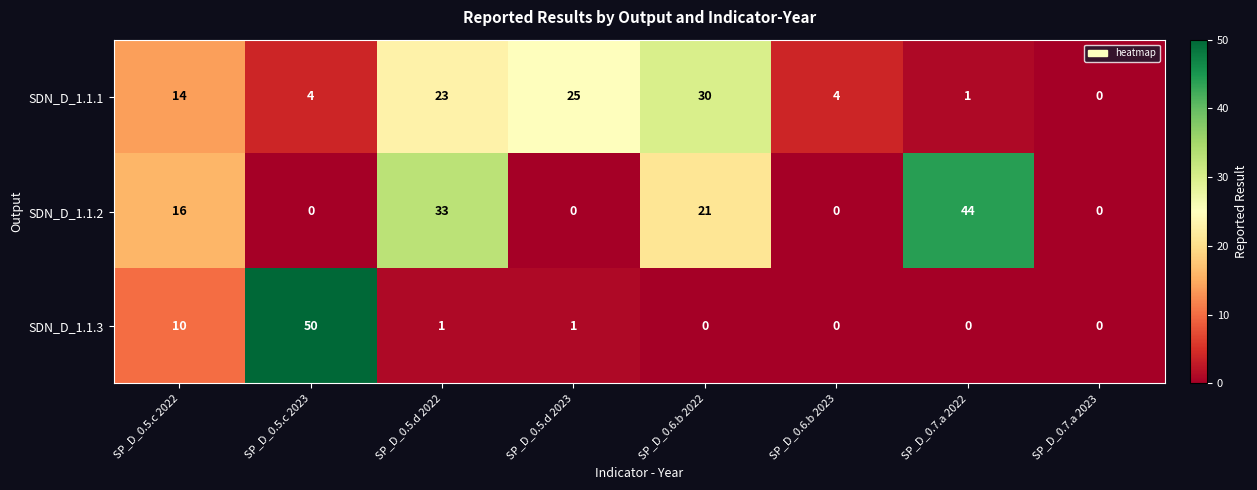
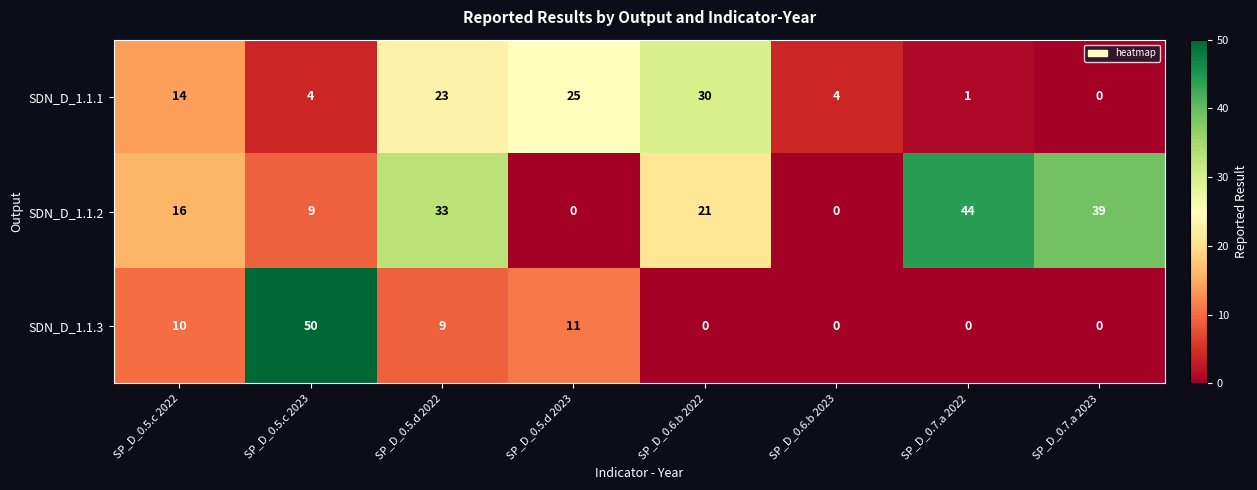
  {
    "SDN_D_1.1.1": {
      "SP_D_0.5.c 2022": 14,
      "SP_D_0.5.c 2023": 4,
      "SP_D_0.5.d 2022": 23,
      "SP_D_0.5.d 2023": 25,
      "SP_D_0.6.b 2022": 30,
      "SP_D_0.6.b 2023": 4,
      "SP_D_0.7.a 2022": 1,
      "SP_D_0.7.a 2023": 0
    },
    "SDN_D_1.1.2": {
      "SP_D_0.5.c 2022": 16,
-     "SP_D_0.5.c 2023": 0,
+     "SP_D_0.5.c 2023": 9,
      "SP_D_0.5.d 2022": 33,
      "SP_D_0.5.d 2023": 0,
      "SP_D_0.6.b 2022": 21,
      "SP_D_0.6.b 2023": 0,
      "SP_D_0.7.a 2022": 44,
-     "SP_D_0.7.a 2023": 0
+     "SP_D_0.7.a 2023": 39
    },
    "SDN_D_1.1.3": {
      "SP_D_0.5.c 2022": 10,
      "SP_D_0.5.c 2023": 50,
-     "SP_D_0.5.d 2022": 1,
-     "SP_D_0.5.d 2023": 1,
+     "SP_D_0.5.d 2022": 9,
+     "SP_D_0.5.d 2023": 11,
      "SP_D_0.6.b 2022": 0,
      "SP_D_0.6.b 2023": 0,
      "SP_D_0.7.a 2022": 0,
      "SP_D_0.7.a 2023": 0
    }
  }
